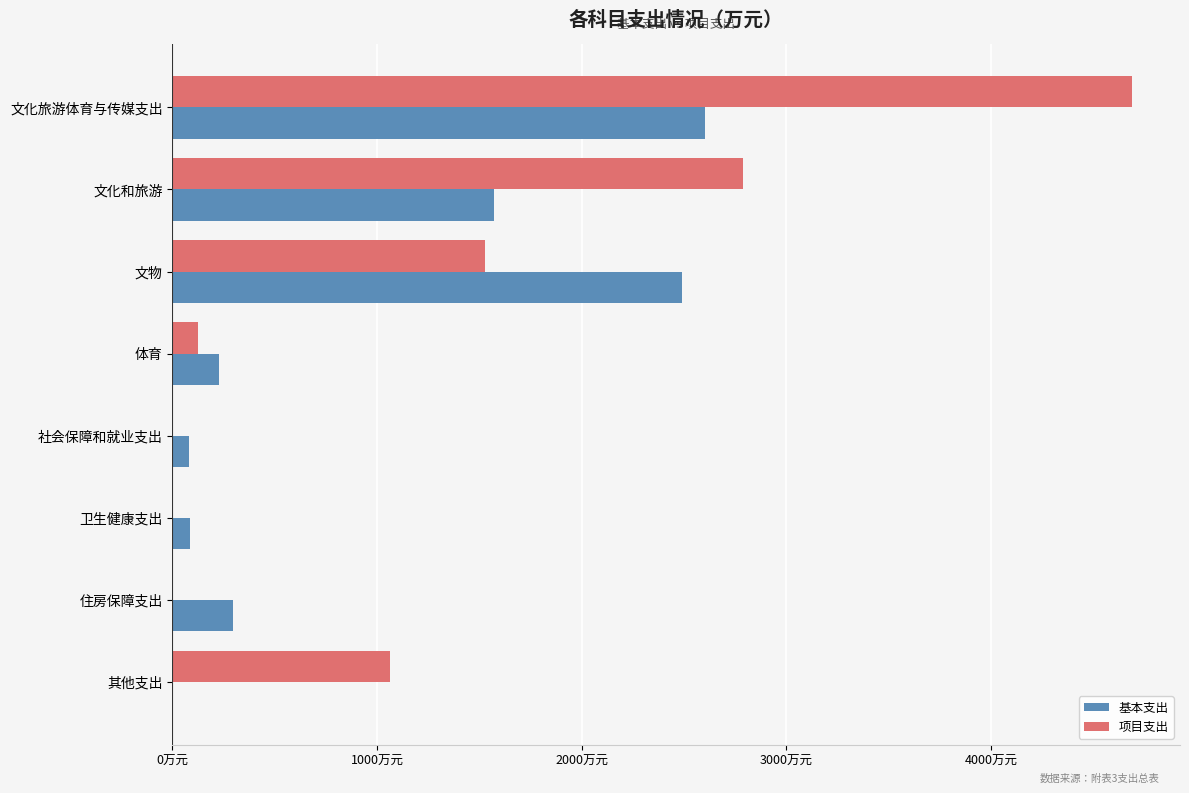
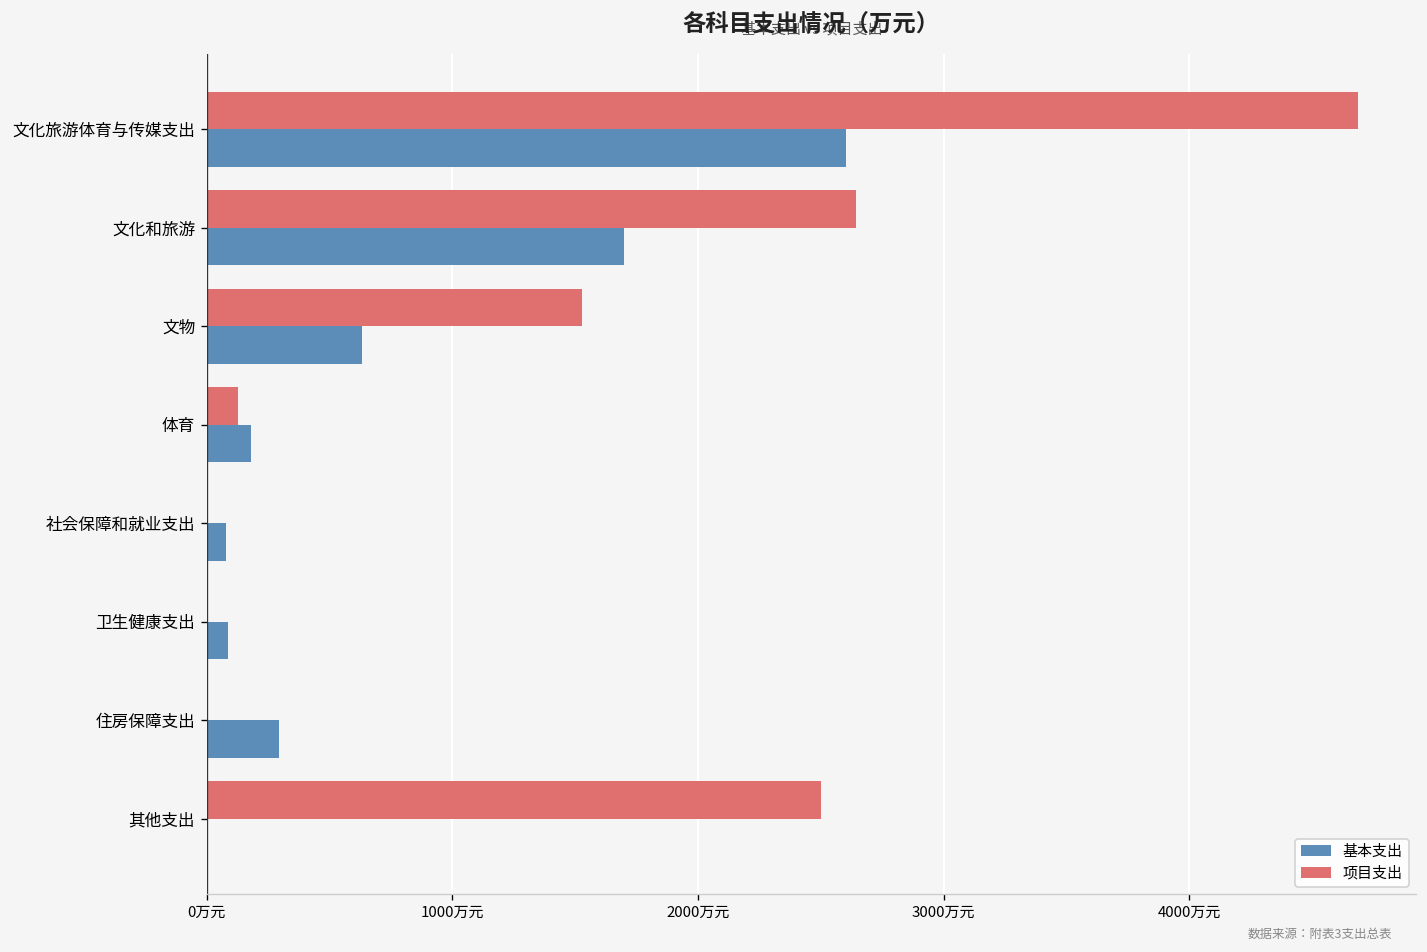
  {
    "基本支出": {
      "文化旅游体育与传媒支出": "2600万元",
-     "文化和旅游": "1570万元",
-     "文物": "2490万元",
-     "体育": "230万元",
+     "文化和旅游": "1700万元",
+     "文物": "630万元",
+     "体育": "180万元",
      "社会保障和就业支出": "80万元",
      "卫生健康支出": "80万元",
      "住房保障支出": "300万元",
      "其他支出": "0万元"
    },
    "项目支出": {
      "文化旅游体育与传媒支出": "4690万元",
-     "文化和旅游": "2790万元",
+     "文化和旅游": "2640万元",
      "文物": "1530万元",
      "体育": "130万元",
      "社会保障和就业支出": "0万元",
      "卫生健康支出": "0万元",
      "住房保障支出": "0万元",
-     "其他支出": "1060万元"
+     "其他支出": "2500万元"
    }
  }
